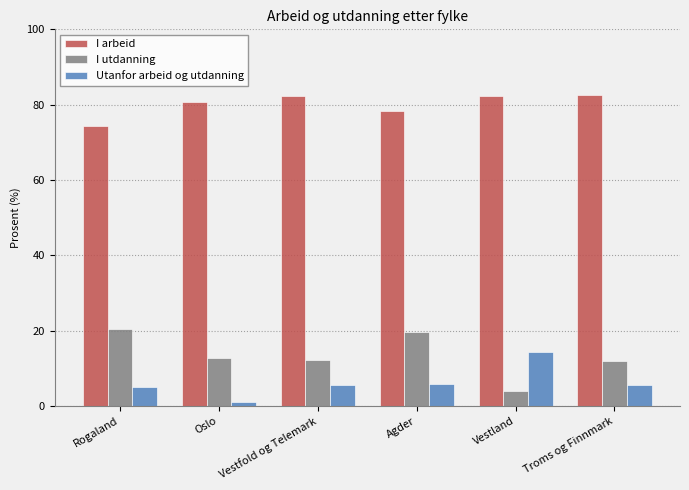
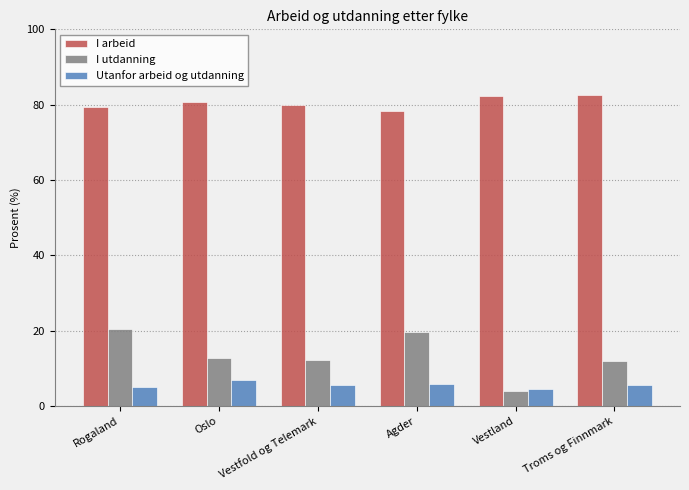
  {
    "I arbeid": {
-     "Rogaland": 74,
+     "Rogaland": 79,
      "Oslo": 81,
-     "Vestfold og Telemark": 82,
+     "Vestfold og Telemark": 80,
      "Agder": 78,
      "Vestland": 82,
      "Troms og Finnmark": 83
    },
    "I utdanning": {
      "Rogaland": 20,
      "Oslo": 13,
      "Vestfold og Telemark": 12,
      "Agder": 20,
      "Vestland": 4,
      "Troms og Finnmark": 12
    },
    "Utanfor arbeid og utdanning": {
      "Rogaland": 5,
-     "Oslo": 1,
+     "Oslo": 7,
      "Vestfold og Telemark": 6,
      "Agder": 6,
-     "Vestland": 14,
+     "Vestland": 5,
      "Troms og Finnmark": 6
    }
  }
